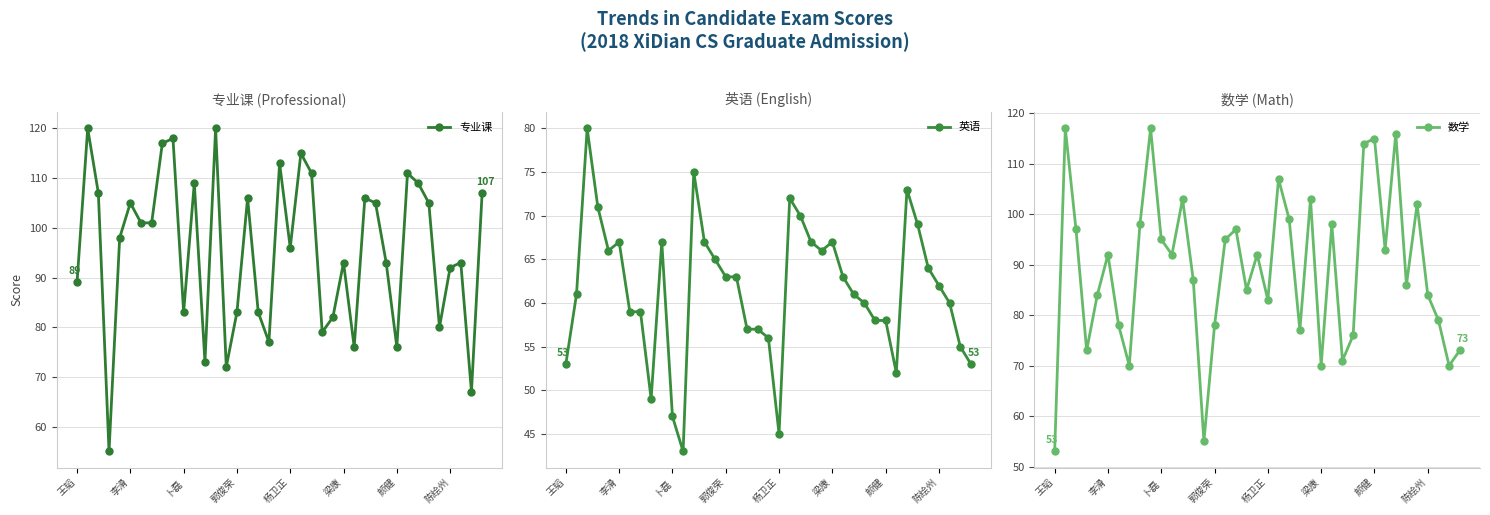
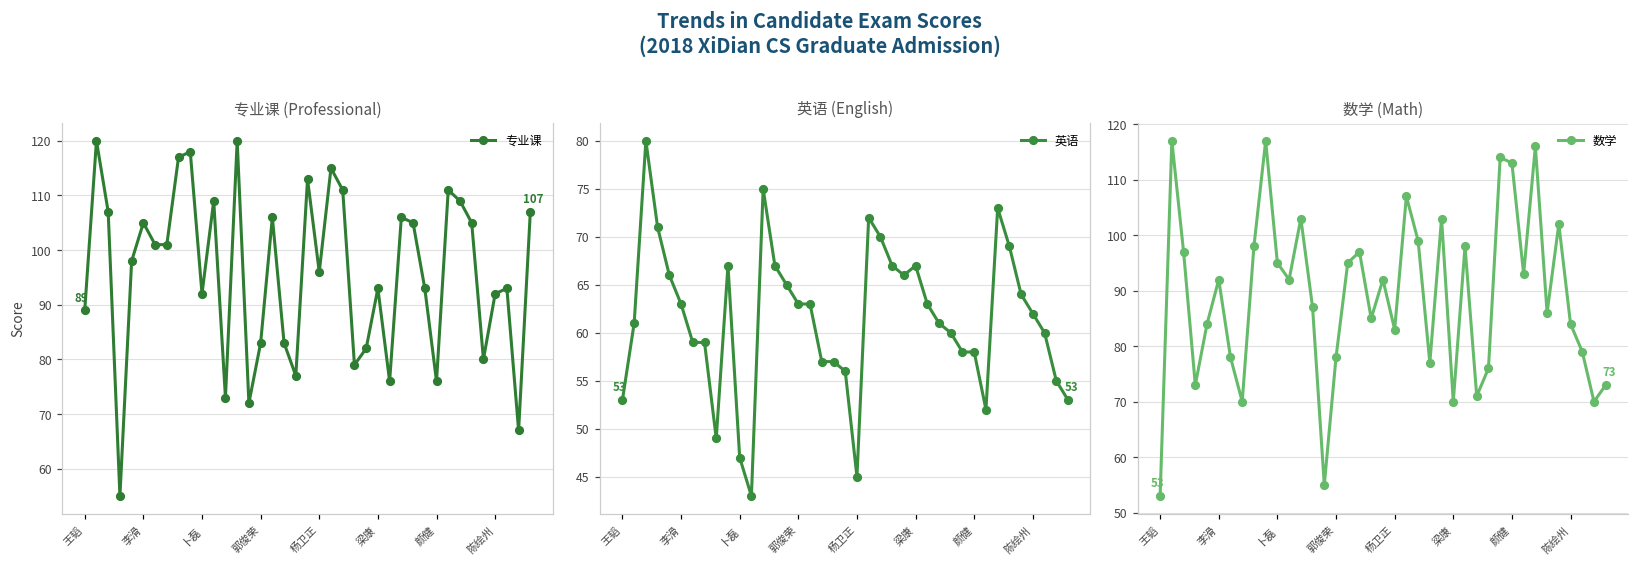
  {
    "专业课 (Professional)": {
      "李滑": 105,
-     "卜磊": 83,
+     "卜磊": 92,
      "郭俊荣": 83,
      "杨卫正": 96,
      "梁康": 93,
      "颜健": 76,
      "陈绘州": 92
    },
    "英语 (English)": {
-     "李滑": 67,
+     "李滑": 63,
      "卜磊": 47,
      "郭俊荣": 63,
      "杨卫正": 45,
      "梁康": 67,
      "颜健": 58,
      "陈绘州": 62
    },
    "数学 (Math)": {
      "李滑": 92,
      "卜磊": 95,
      "郭俊荣": 78,
      "杨卫正": 83,
      "梁康": 70,
-     "颜健": 115,
+     "颜健": 113,
      "陈绘州": 84
    }
  }
